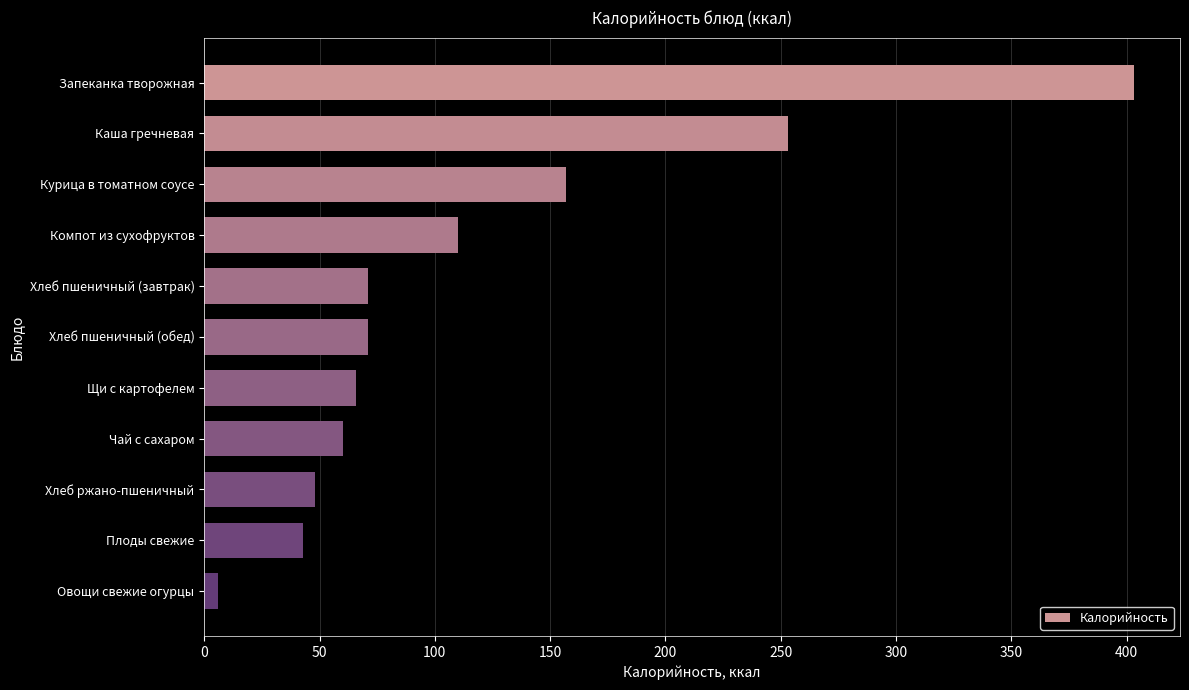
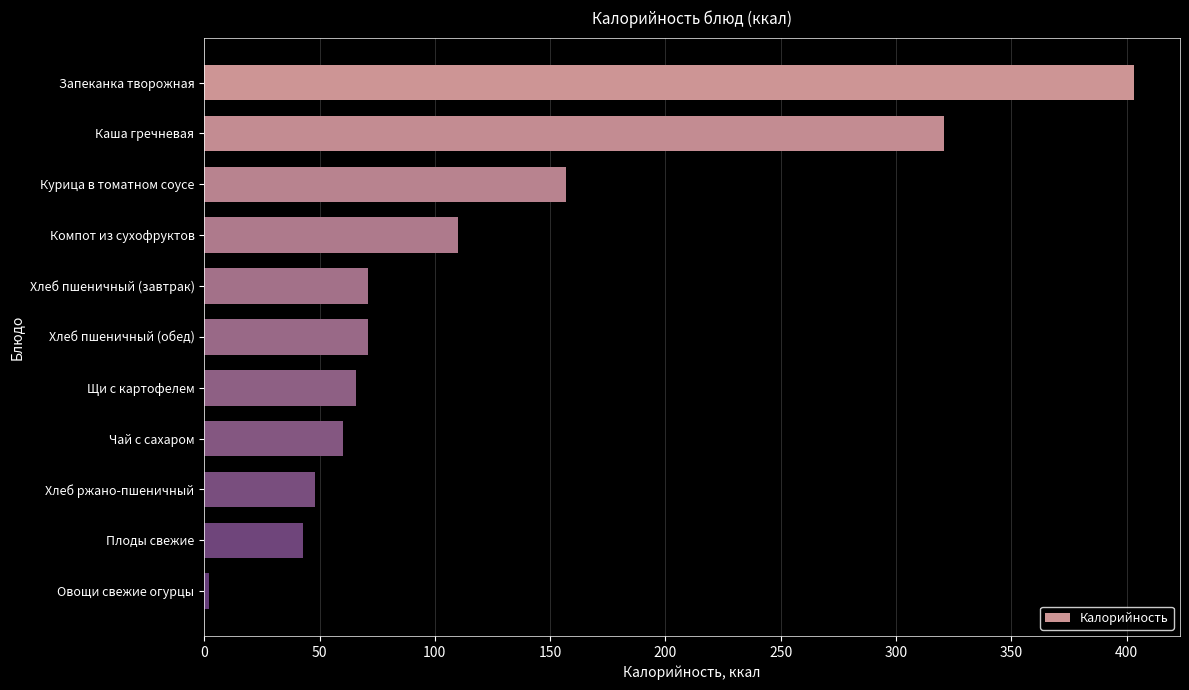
  {
    "Запеканка творожная": 403,
-   "Каша гречневая": 253,
+   "Каша гречневая": 321,
    "Курица в томатном соусе": 157,
    "Компот из сухофруктов": 110,
    "Хлеб пшеничный (завтрак)": 71,
    "Хлеб пшеничный (обед)": 71,
    "Щи с картофелем": 66,
    "Чай с сахаром": 60,
    "Хлеб ржано-пшеничный": 48,
    "Плоды свежие": 43,
-   "Овощи свежие огурцы": 6
+   "Овощи свежие огурцы": 2
  }
